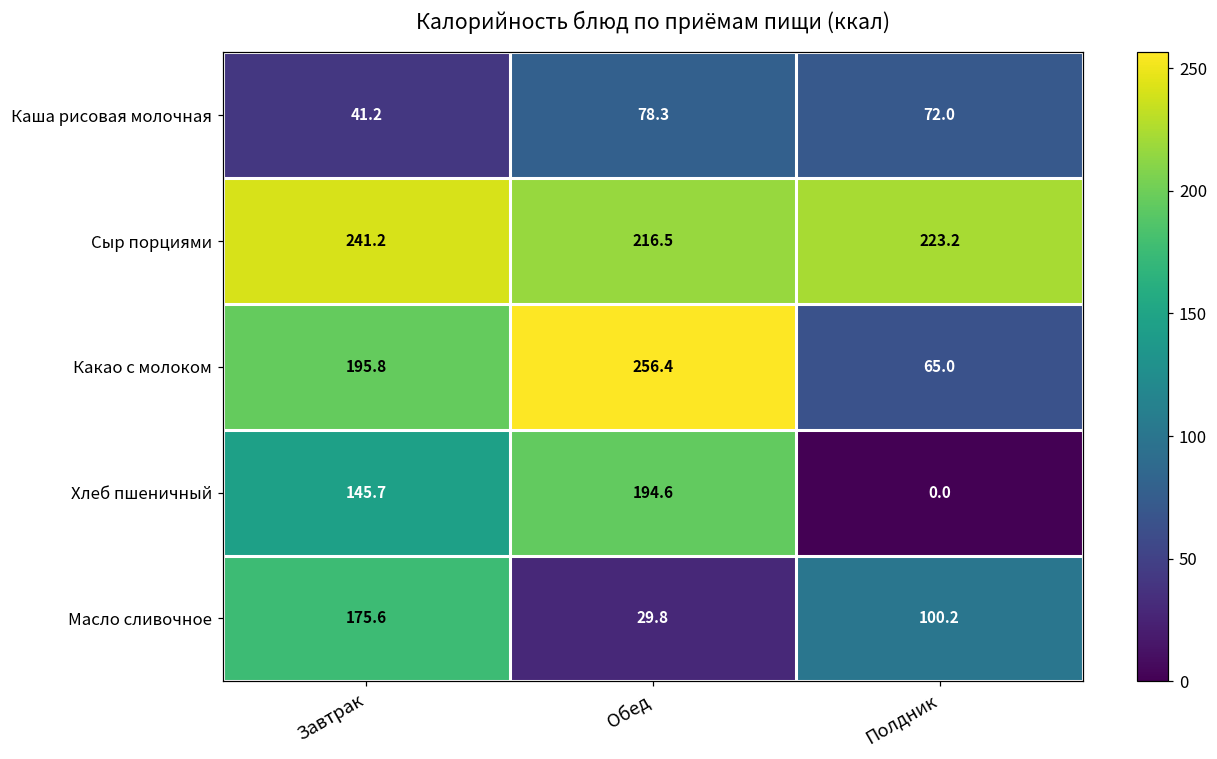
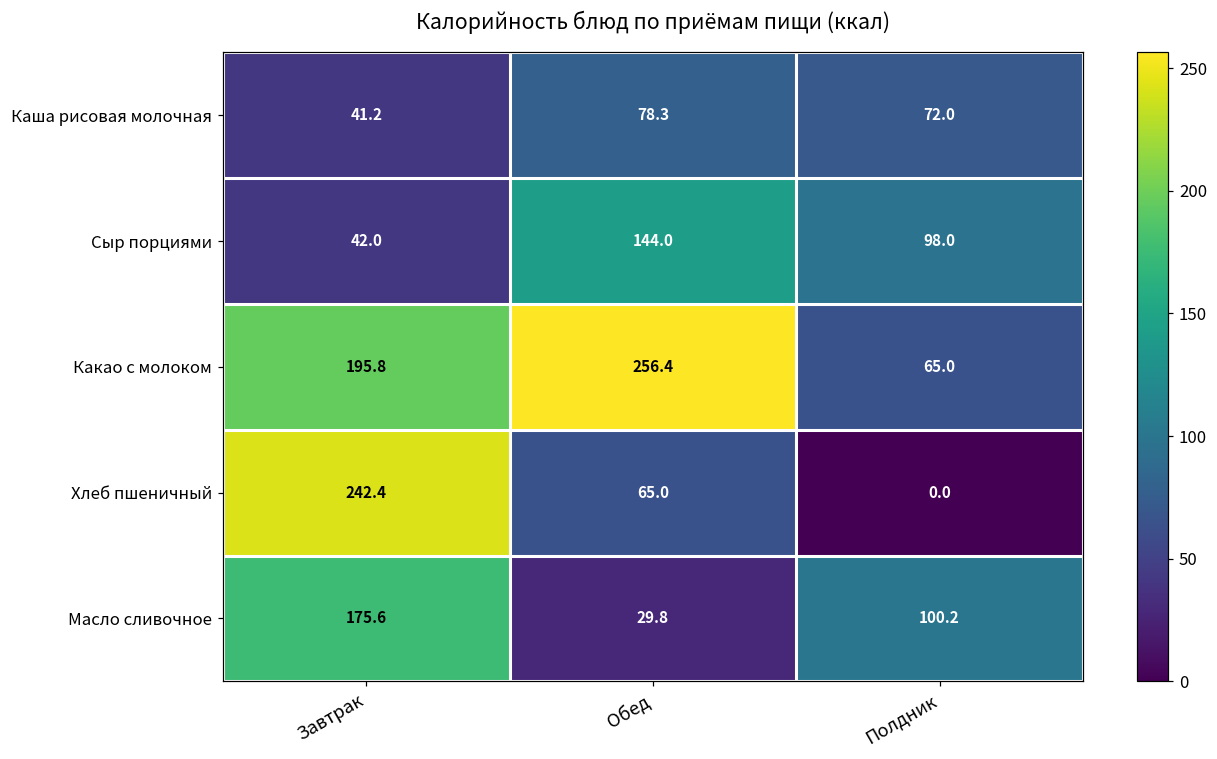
  {
    "Каша рисовая молочная": {
      "Завтрак": 41.2,
      "Обед": 78.3,
      "Полдник": 72.0
    },
    "Сыр порциями": {
-     "Завтрак": 241.2,
-     "Обед": 216.5,
-     "Полдник": 223.2
+     "Завтрак": 42.0,
+     "Обед": 144.0,
+     "Полдник": 98.0
    },
    "Какао с молоком": {
      "Завтрак": 195.8,
      "Обед": 256.4,
      "Полдник": 65.0
    },
    "Хлеб пшеничный": {
-     "Завтрак": 145.7,
-     "Обед": 194.6,
+     "Завтрак": 242.4,
+     "Обед": 65.0,
      "Полдник": 0.0
    },
    "Масло сливочное": {
      "Завтрак": 175.6,
      "Обед": 29.8,
      "Полдник": 100.2
    }
  }
